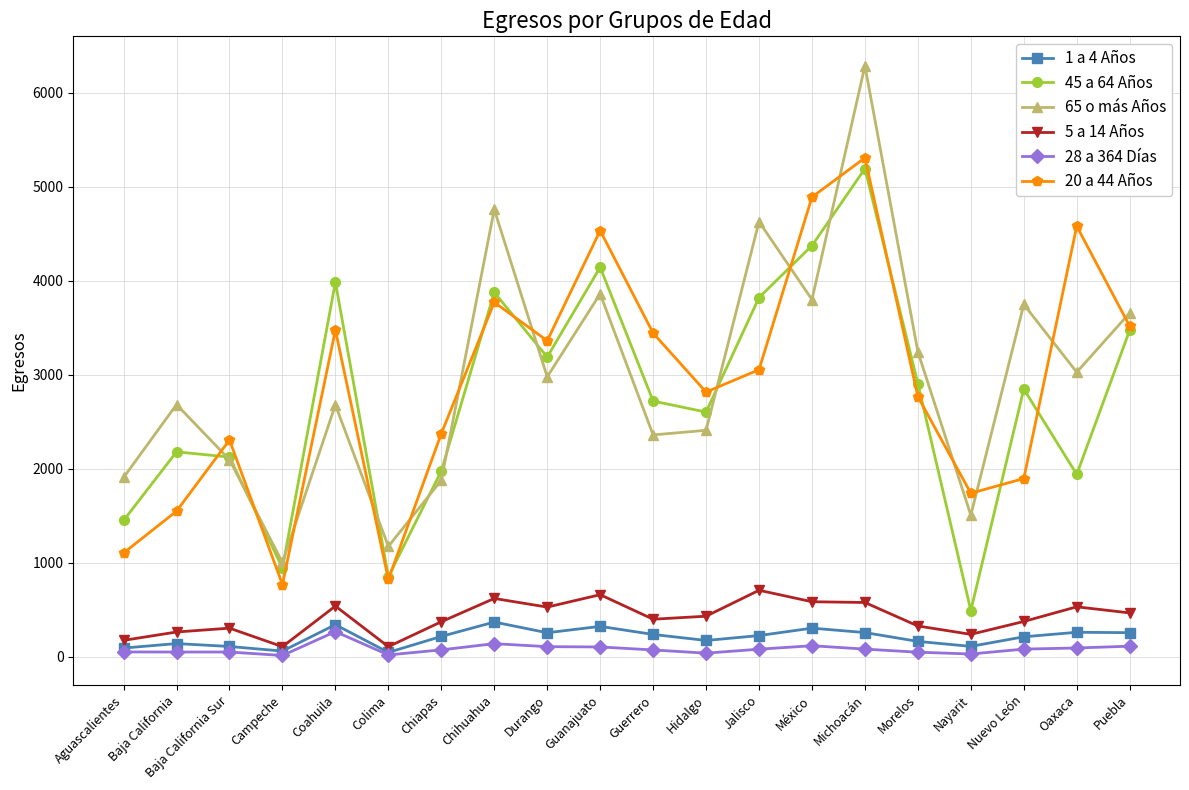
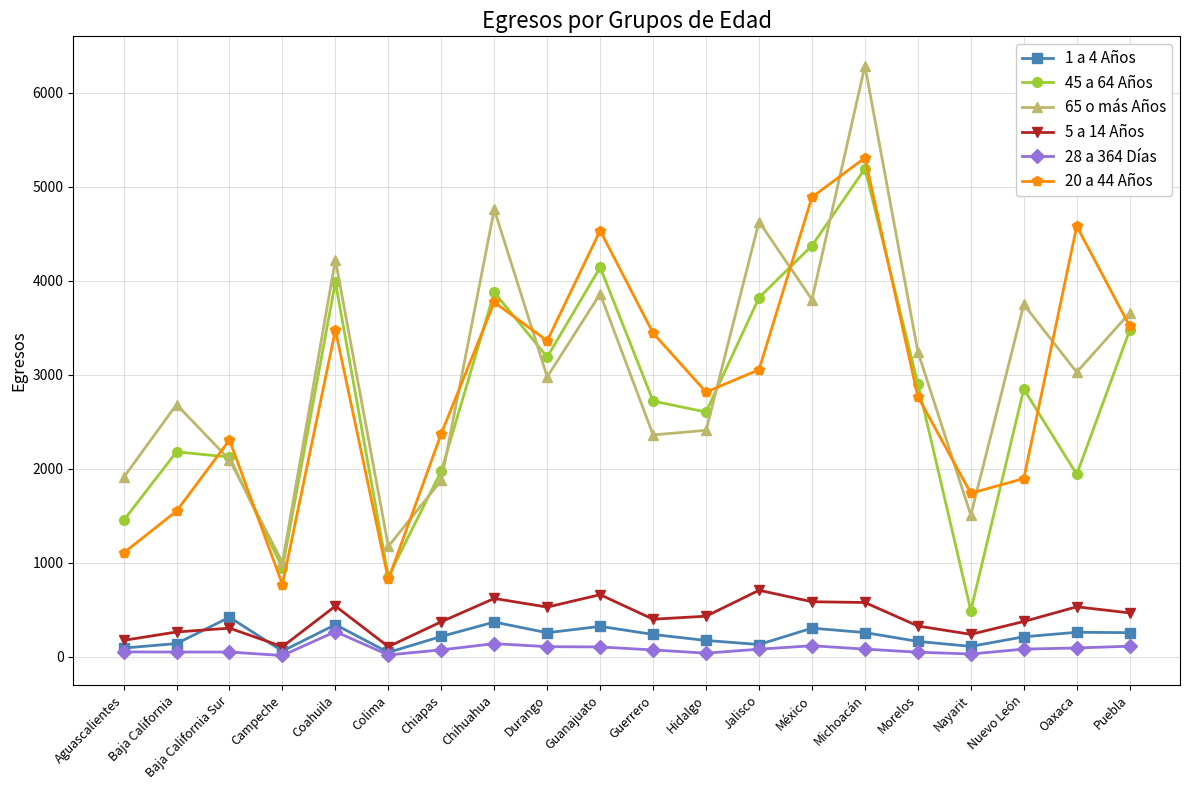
  {
    "1 a 4 Años": {
      "Aguascalientes": 100,
      "Baja California": 100,
-     "Baja California Sur": 100,
+     "Baja California Sur": 400,
      "Campeche": 100,
      "Coahuila": 300,
      "Chiapas": 200,
      "Chihuahua": 400,
      "Durango": 300,
      "Guanajuato": 300,
      "Guerrero": 200,
      "Hidalgo": 200,
-     "Jalisco": 200,
+     "Jalisco": 100,
      "México": 300,
      "Michoacán": 300,
      "Morelos": 200,
      "Nayarit": 100,
      "Nuevo León": 200,
      "Oaxaca": 300,
      "Puebla": 300
    },
    "45 a 64 Años": {
      "Aguascalientes": 1400,
      "Baja California": 2200,
      "Baja California Sur": 2100,
      "Campeche": 900,
      "Coahuila": 4000,
      "Colima": 800,
      "Chiapas": 2000,
      "Chihuahua": 3900,
      "Durango": 3200,
      "Guanajuato": 4100,
      "Guerrero": 2700,
      "Hidalgo": 2600,
      "Jalisco": 3800,
      "México": 4400,
      "Michoacán": 5200,
      "Morelos": 2900,
      "Nayarit": 500,
      "Nuevo León": 2800,
      "Oaxaca": 1900,
      "Puebla": 3500
    },
    "65 o más Años": {
      "Aguascalientes": 1900,
      "Baja California": 2700,
      "Baja California Sur": 2100,
      "Campeche": 1000,
-     "Coahuila": 2700,
+     "Coahuila": 4200,
      "Colima": 1200,
      "Chiapas": 1900,
      "Chihuahua": 4800,
      "Durango": 3000,
      "Guanajuato": 3900,
      "Guerrero": 2400,
      "Hidalgo": 2400,
      "Jalisco": 4600,
      "México": 3800,
      "Michoacán": 6300,
      "Morelos": 3200,
      "Nayarit": 1500,
      "Nuevo León": 3700,
      "Oaxaca": 3000,
      "Puebla": 3700
    },
    "5 a 14 Años": {
      "Aguascalientes": 200,
      "Baja California": 300,
      "Baja California Sur": 300,
      "Campeche": 100,
      "Coahuila": 500,
      "Colima": 100,
      "Chiapas": 400,
      "Chihuahua": 600,
      "Durango": 500,
      "Guanajuato": 700,
      "Guerrero": 400,
      "Hidalgo": 400,
      "Jalisco": 700,
      "México": 600,
      "Michoacán": 600,
      "Morelos": 300,
      "Nayarit": 200,
      "Nuevo León": 400,
      "Oaxaca": 500,
      "Puebla": 500
    },
    "28 a 364 Días": {
      "Aguascalientes": 0,
      "Baja California": 0,
      "Baja California Sur": 0,
      "Campeche": 0,
      "Coahuila": 300,
      "Chiapas": 100,
      "Chihuahua": 100,
      "Durango": 100,
      "Guanajuato": 100,
      "Guerrero": 100,
      "Hidalgo": 0,
      "Jalisco": 100,
      "México": 100,
      "Michoacán": 100,
      "Morelos": 0,
      "Nayarit": 0,
      "Nuevo León": 100,
      "Oaxaca": 100,
      "Puebla": 100
    },
    "20 a 44 Años": {
      "Aguascalientes": 1100,
      "Baja California": 1500,
      "Baja California Sur": 2300,
      "Campeche": 800,
      "Coahuila": 3500,
      "Colima": 800,
      "Chiapas": 2400,
      "Chihuahua": 3800,
      "Durango": 3400,
      "Guanajuato": 4500,
      "Guerrero": 3400,
      "Hidalgo": 2800,
      "Jalisco": 3100,
      "México": 4900,
      "Michoacán": 5300,
      "Morelos": 2800,
      "Nayarit": 1700,
      "Nuevo León": 1900,
      "Oaxaca": 4600,
      "Puebla": 3500
    }
  }
